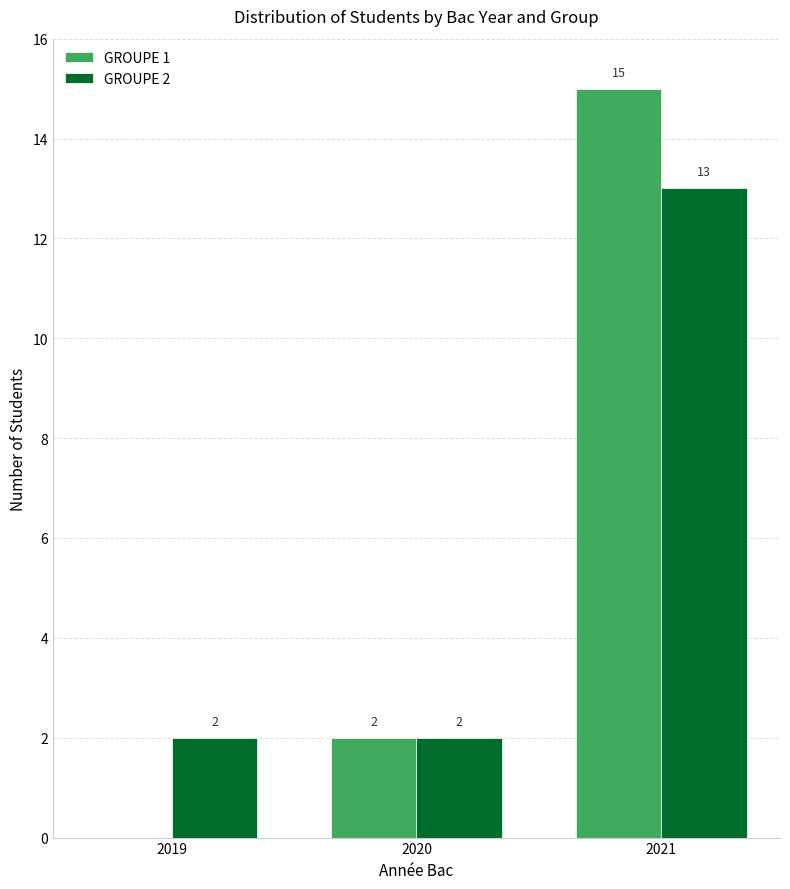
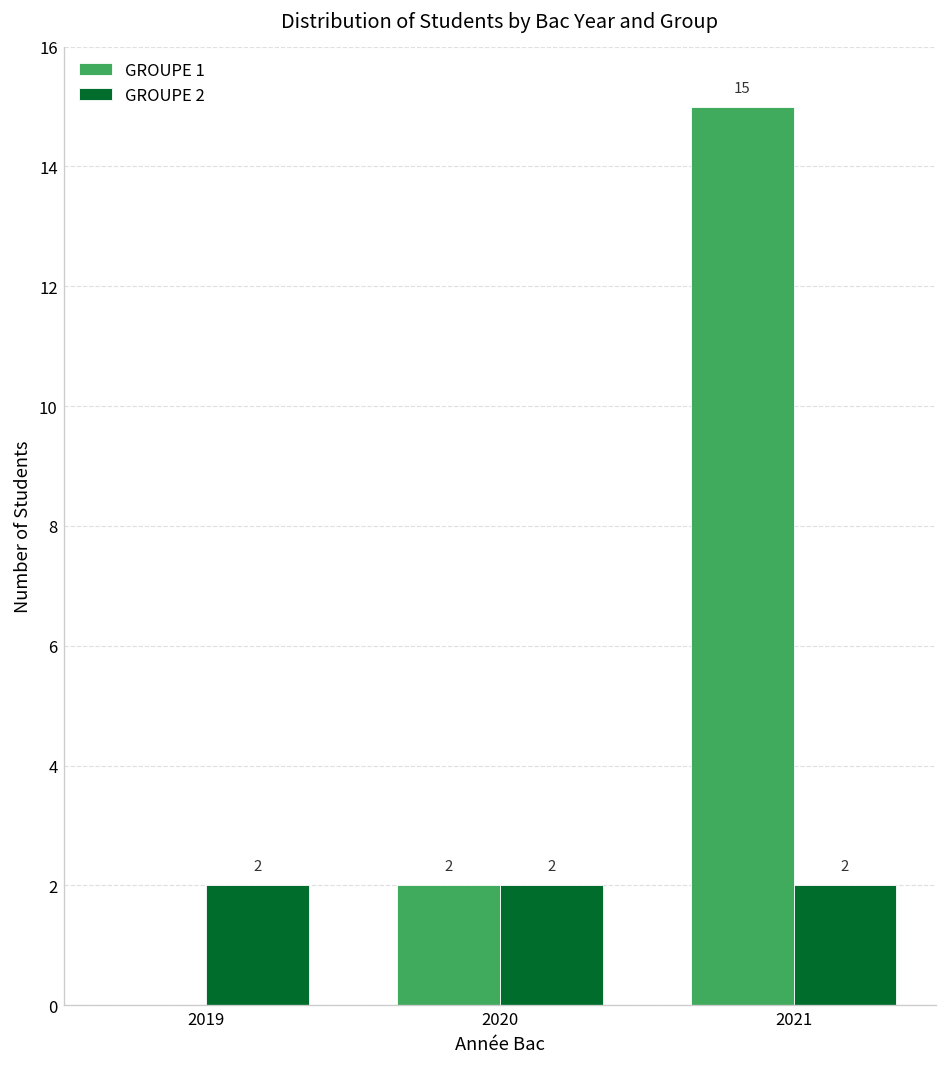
  {
    "GROUPE 1": {
      "2020": 2,
      "2021": 15
    },
    "GROUPE 2": {
      "2019": 2,
      "2020": 2,
-     "2021": 13
+     "2021": 2
    }
  }
